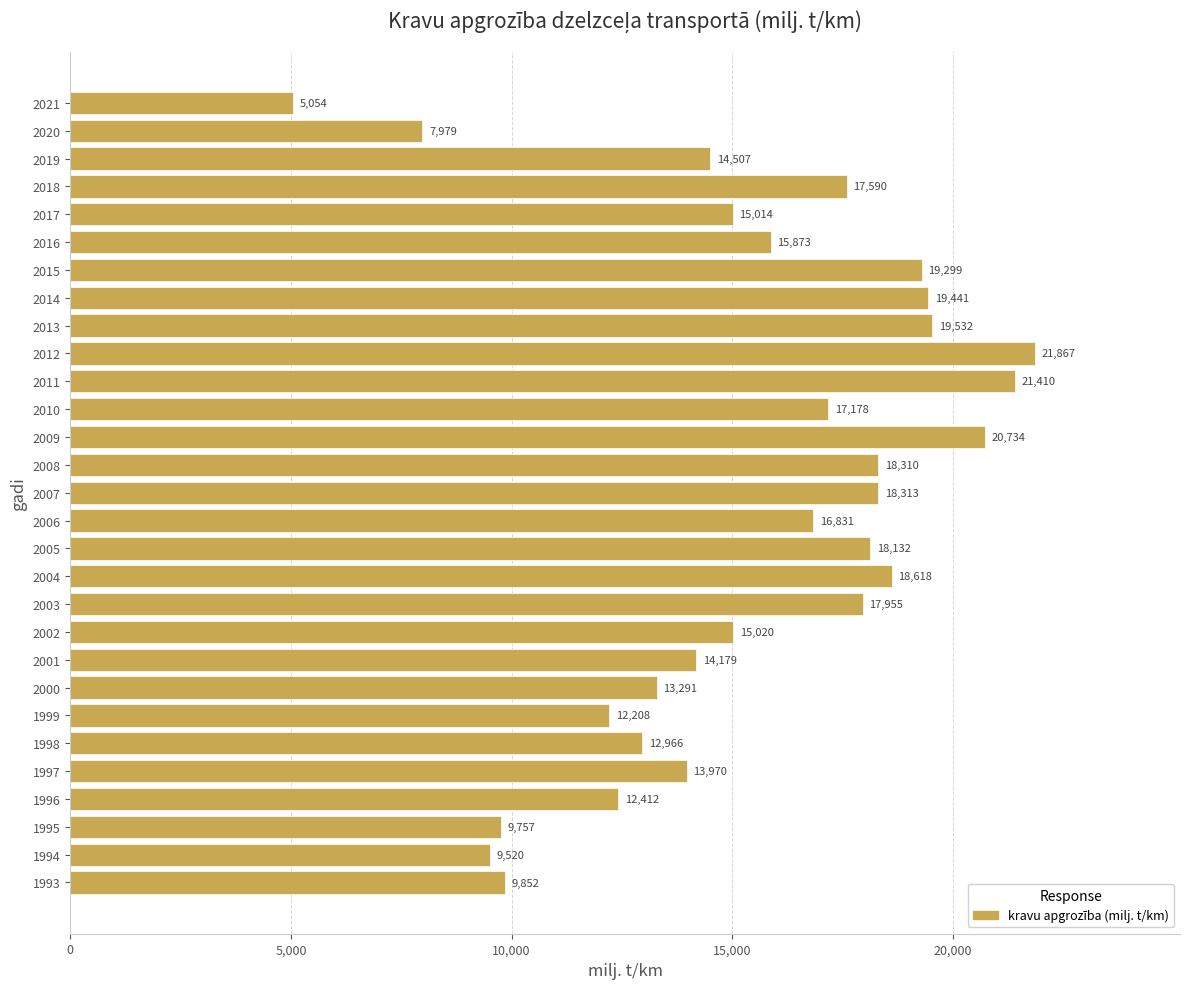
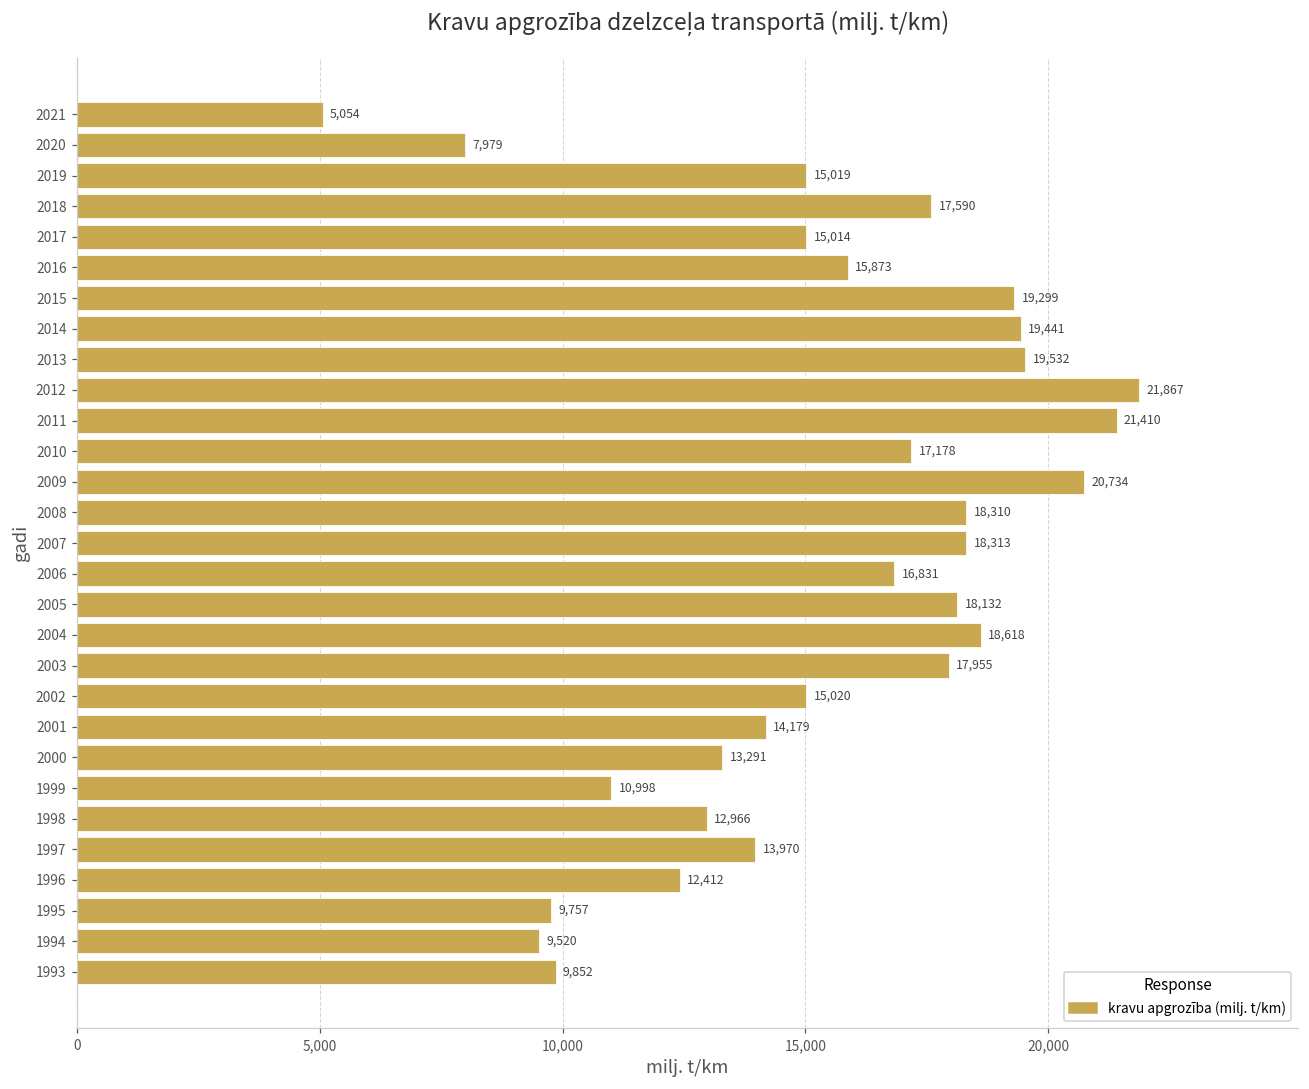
  {
    "2021": "5,054",
    "2020": "7,979",
-   "2019": "14,507",
+   "2019": "15,019",
    "2018": "17,590",
    "2017": "15,014",
    "2016": "15,873",
    "2015": "19,299",
    "2014": "19,441",
    "2013": "19,532",
    "2012": "21,867",
    "2011": "21,410",
    "2010": "17,178",
    "2009": "20,734",
    "2008": "18,310",
    "2007": "18,313",
    "2006": "16,831",
    "2005": "18,132",
    "2004": "18,618",
    "2003": "17,955",
    "2002": "15,020",
    "2001": "14,179",
    "2000": "13,291",
-   "1999": "12,208",
+   "1999": "10,998",
    "1998": "12,966",
    "1997": "13,970",
    "1996": "12,412",
    "1995": "9,757",
    "1994": "9,520",
    "1993": "9,852"
  }
